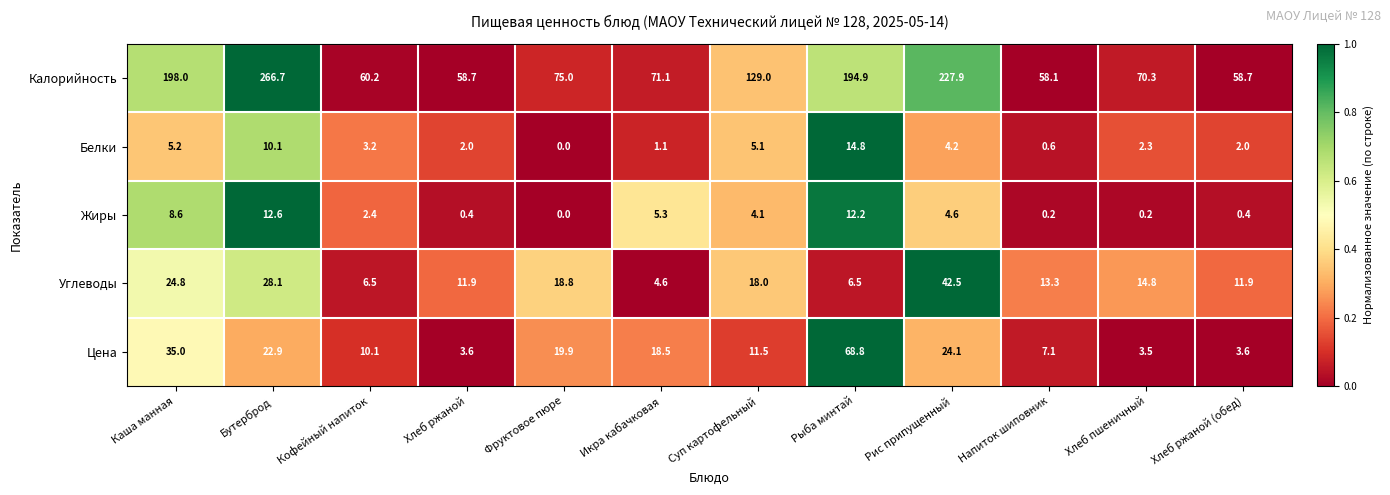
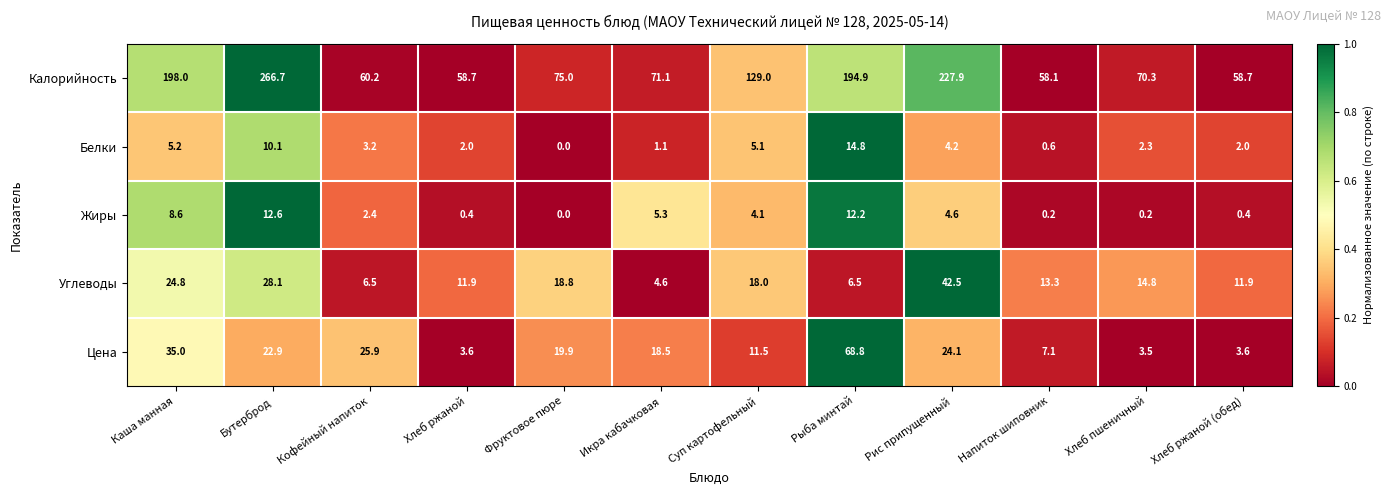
  {
    "Калорийность": {
      "Каша манная": 198.0,
      "Бутерброд": 266.7,
      "Кофейный напиток": 60.2,
      "Хлеб ржаной": 58.7,
      "Фруктовое пюре": 75.0,
      "Икра кабачковая": 71.1,
      "Суп картофельный": 129.0,
      "Рыба минтай": 194.9,
      "Рис припущенный": 227.9,
      "Напиток шиповник": 58.1,
      "Хлеб пшеничный": 70.3,
      "Хлеб ржаной (обед)": 58.7
    },
    "Белки": {
      "Каша манная": 5.2,
      "Бутерброд": 10.1,
      "Кофейный напиток": 3.2,
      "Хлеб ржаной": 2.0,
      "Фруктовое пюре": 0.0,
      "Икра кабачковая": 1.1,
      "Суп картофельный": 5.1,
      "Рыба минтай": 14.8,
      "Рис припущенный": 4.2,
      "Напиток шиповник": 0.6,
      "Хлеб пшеничный": 2.3,
      "Хлеб ржаной (обед)": 2.0
    },
    "Жиры": {
      "Каша манная": 8.6,
      "Бутерброд": 12.6,
      "Кофейный напиток": 2.4,
      "Хлеб ржаной": 0.4,
      "Фруктовое пюре": 0.0,
      "Икра кабачковая": 5.3,
      "Суп картофельный": 4.1,
      "Рыба минтай": 12.2,
      "Рис припущенный": 4.6,
      "Напиток шиповник": 0.2,
      "Хлеб пшеничный": 0.2,
      "Хлеб ржаной (обед)": 0.4
    },
    "Углеводы": {
      "Каша манная": 24.8,
      "Бутерброд": 28.1,
      "Кофейный напиток": 6.5,
      "Хлеб ржаной": 11.9,
      "Фруктовое пюре": 18.8,
      "Икра кабачковая": 4.6,
      "Суп картофельный": 18.0,
      "Рыба минтай": 6.5,
      "Рис припущенный": 42.5,
      "Напиток шиповник": 13.3,
      "Хлеб пшеничный": 14.8,
      "Хлеб ржаной (обед)": 11.9
    },
    "Цена": {
      "Каша манная": 35.0,
      "Бутерброд": 22.9,
-     "Кофейный напиток": 10.1,
+     "Кофейный напиток": 25.9,
      "Хлеб ржаной": 3.6,
      "Фруктовое пюре": 19.9,
      "Икра кабачковая": 18.5,
      "Суп картофельный": 11.5,
      "Рыба минтай": 68.8,
      "Рис припущенный": 24.1,
      "Напиток шиповник": 7.1,
      "Хлеб пшеничный": 3.5,
      "Хлеб ржаной (обед)": 3.6
    }
  }
